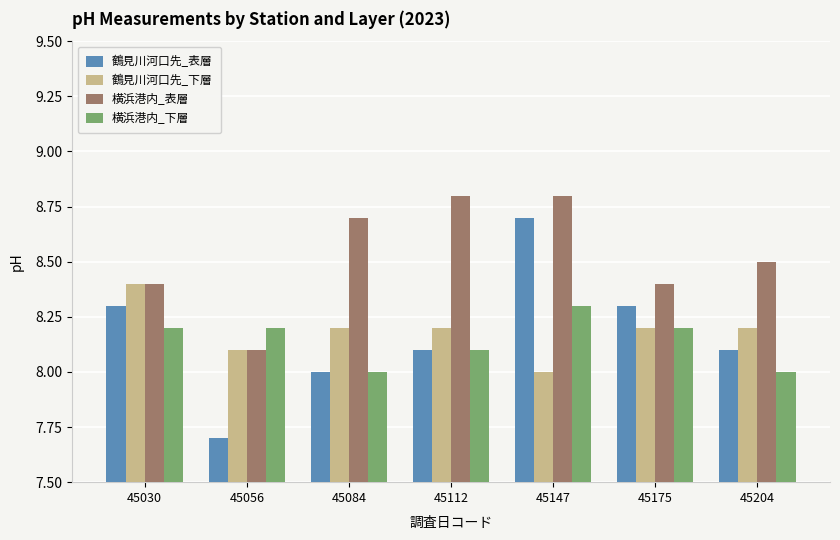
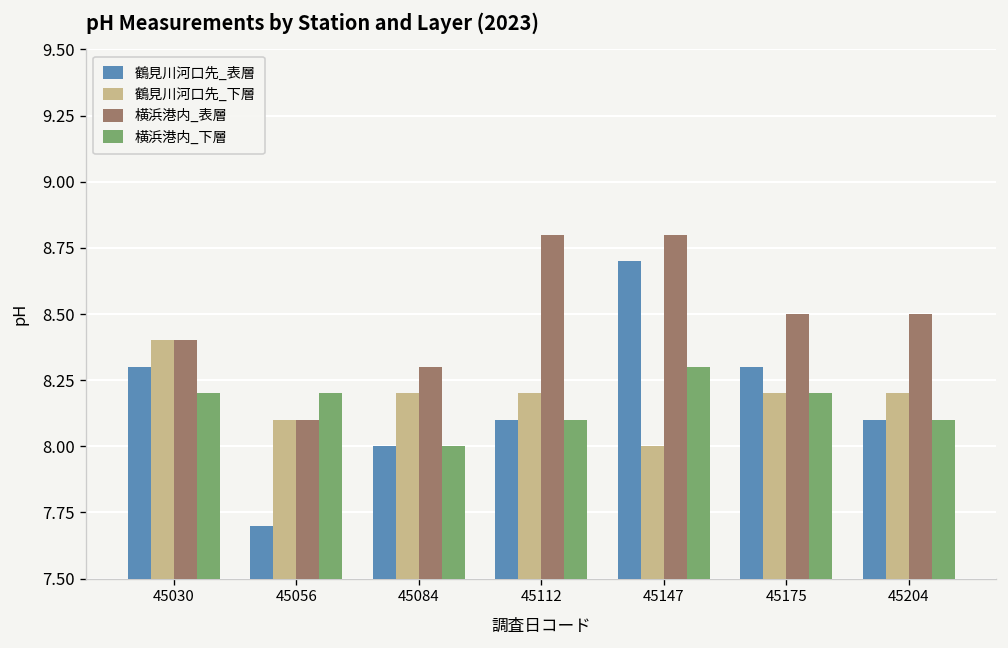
  {
    "鶴見川河口先_表層": {
      "45030": 8.3,
      "45056": 7.7,
      "45084": 8.0,
      "45112": 8.1,
      "45147": 8.7,
      "45175": 8.3,
      "45204": 8.1
    },
    "鶴見川河口先_下層": {
      "45030": 8.4,
      "45056": 8.1,
      "45084": 8.2,
      "45112": 8.2,
      "45147": 8.0,
      "45175": 8.2,
      "45204": 8.2
    },
    "横浜港内_表層": {
      "45030": 8.4,
      "45056": 8.1,
-     "45084": 8.7,
+     "45084": 8.3,
      "45112": 8.8,
      "45147": 8.8,
-     "45175": 8.4,
+     "45175": 8.5,
      "45204": 8.5
    },
    "横浜港内_下層": {
      "45030": 8.2,
      "45056": 8.2,
      "45084": 8.0,
      "45112": 8.1,
      "45147": 8.3,
      "45175": 8.2,
-     "45204": 8.0
+     "45204": 8.1
    }
  }
